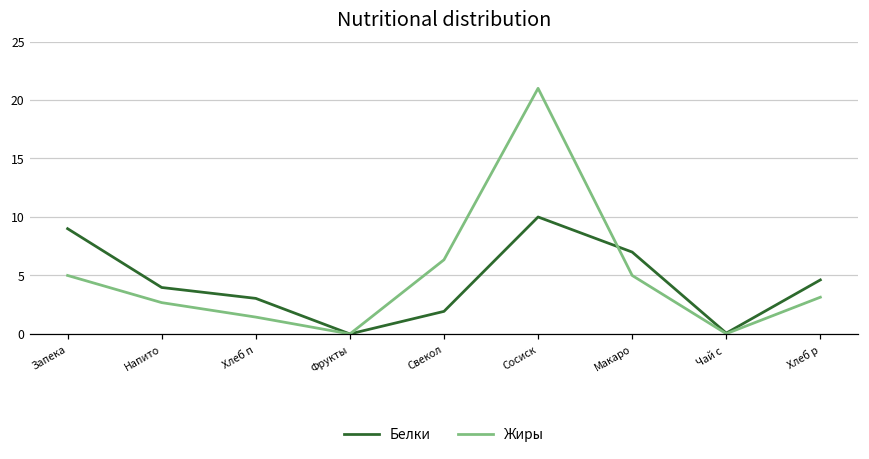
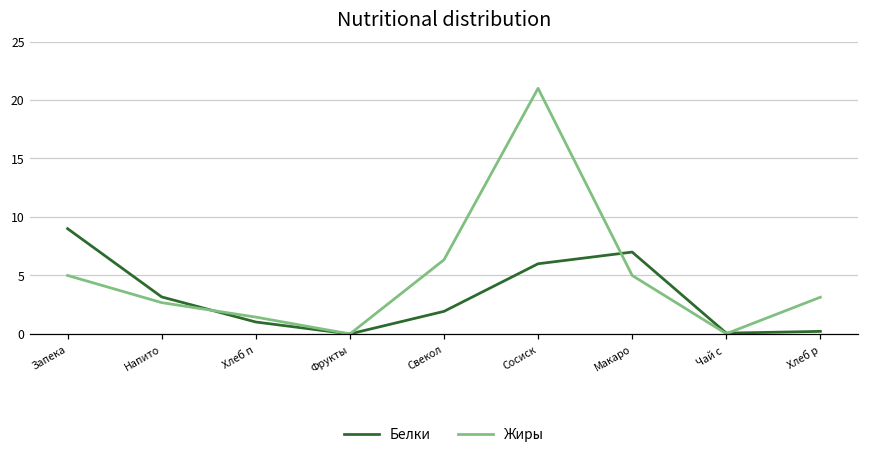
  {
    "Белки": {
      "Запека": 9.0,
-     "Напито": 4.0,
-     "Хлеб п": 3.0,
+     "Напито": 3.2,
+     "Хлеб п": 1.0,
      "Свекол": 1.9,
-     "Сосиск": 10,
+     "Сосиск": 6,
      "Макаро": 7.0,
-     "Хлеб р": 4.6
+     "Хлеб р": 0.2
    },
    "Жиры": {
      "Запека": 5.0,
      "Напито": 2.7,
      "Хлеб п": 1.4,
      "Свекол": 6.3,
      "Сосиск": 21.0,
      "Макаро": 5.0,
      "Хлеб р": 3.1
    }
  }
